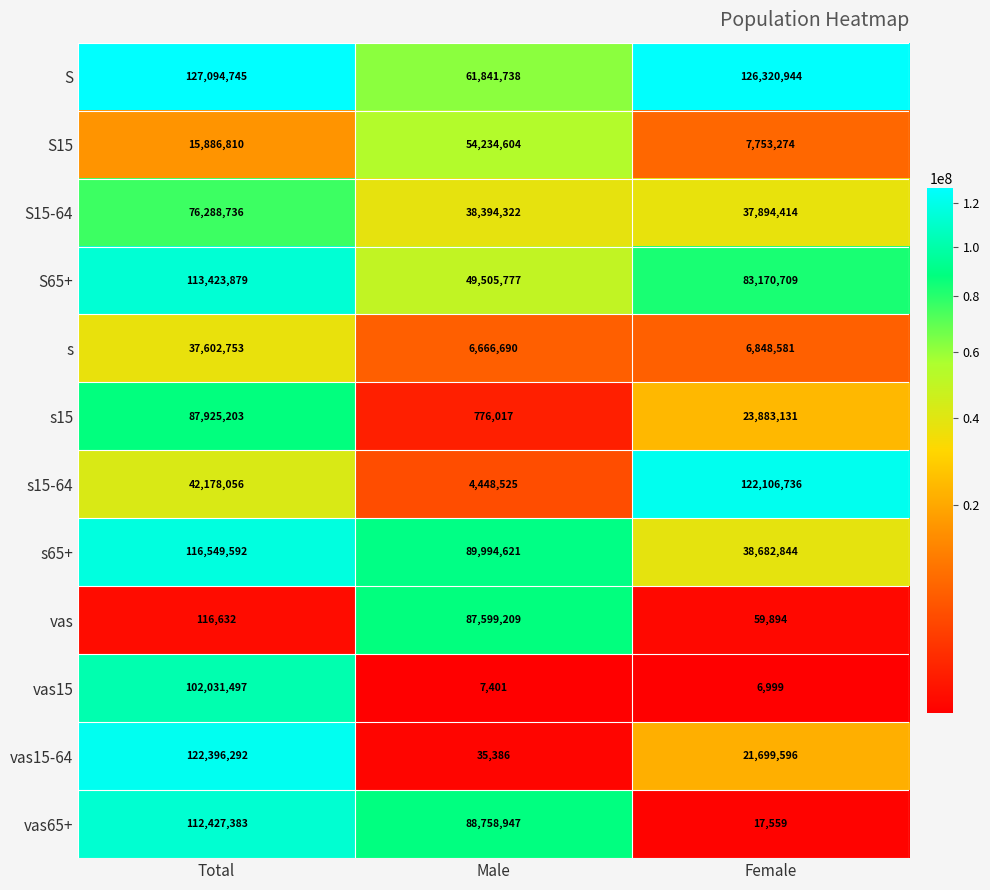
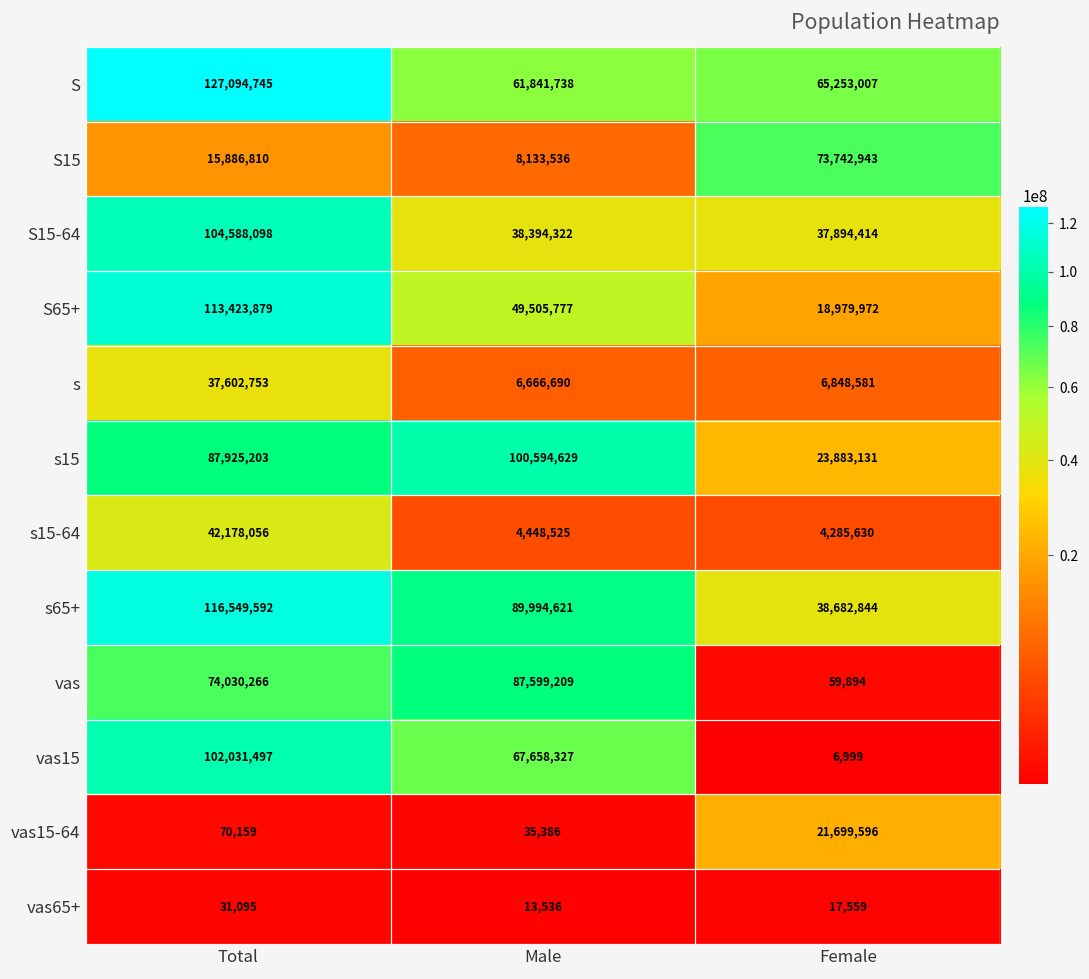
  {
    "S": {
      "Total": "127,094,745",
      "Male": "61,841,738",
-     "Female": "126,320,944"
+     "Female": "65,253,007"
    },
    "S15": {
      "Total": "15,886,810",
-     "Male": "54,234,604",
-     "Female": "7,753,274"
+     "Male": "8,133,536",
+     "Female": "73,742,943"
    },
    "S15-64": {
-     "Total": "76,288,736",
+     "Total": "104,588,098",
      "Male": "38,394,322",
      "Female": "37,894,414"
    },
    "S65+": {
      "Total": "113,423,879",
      "Male": "49,505,777",
-     "Female": "83,170,709"
+     "Female": "18,979,972"
    },
    "s": {
      "Total": "37,602,753",
      "Male": "6,666,690",
      "Female": "6,848,581"
    },
    "s15": {
      "Total": "87,925,203",
-     "Male": "776,017",
+     "Male": "100,594,629",
      "Female": "23,883,131"
    },
    "s15-64": {
      "Total": "42,178,056",
      "Male": "4,448,525",
-     "Female": "122,106,736"
+     "Female": "4,285,630"
    },
    "s65+": {
      "Total": "116,549,592",
      "Male": "89,994,621",
      "Female": "38,682,844"
    },
    "vas": {
-     "Total": "116,632",
+     "Total": "74,030,266",
      "Male": "87,599,209",
      "Female": "59,894"
    },
    "vas15": {
      "Total": "102,031,497",
-     "Male": "7,401",
+     "Male": "67,658,327",
      "Female": "6,999"
    },
    "vas15-64": {
-     "Total": "122,396,292",
+     "Total": "70,159",
      "Male": "35,386",
      "Female": "21,699,596"
    },
    "vas65+": {
-     "Total": "112,427,383",
-     "Male": "88,758,947",
+     "Total": "31,095",
+     "Male": "13,536",
      "Female": "17,559"
    }
  }
